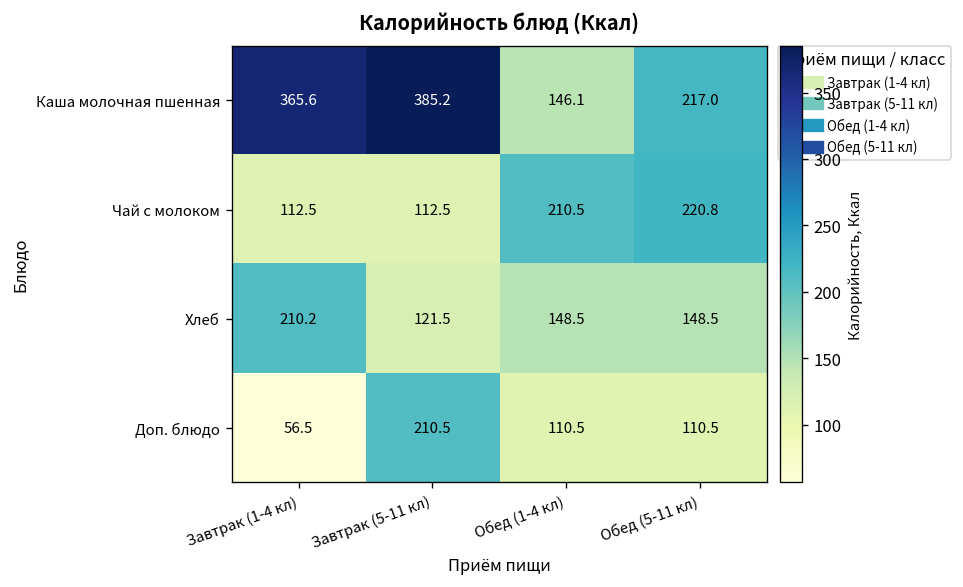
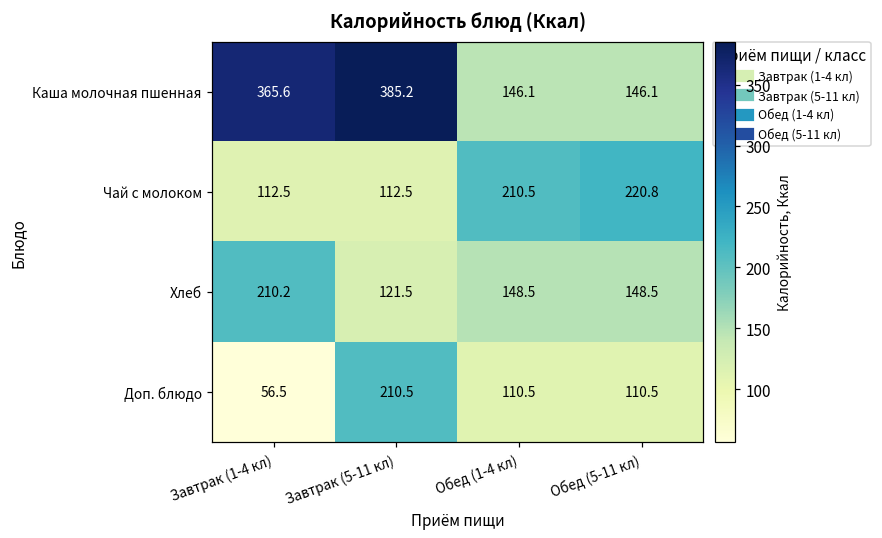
  {
    "Каша молочная пшенная": {
      "Завтрак (1-4 кл)": 365.6,
      "Завтрак (5-11 кл)": 385.2,
      "Обед (1-4 кл)": 146.1,
-     "Обед (5-11 кл)": 217.0
+     "Обед (5-11 кл)": 146.1
    },
    "Чай с молоком": {
      "Завтрак (1-4 кл)": 112.5,
      "Завтрак (5-11 кл)": 112.5,
      "Обед (1-4 кл)": 210.5,
      "Обед (5-11 кл)": 220.8
    },
    "Хлеб": {
      "Завтрак (1-4 кл)": 210.2,
      "Завтрак (5-11 кл)": 121.5,
      "Обед (1-4 кл)": 148.5,
      "Обед (5-11 кл)": 148.5
    },
    "Доп. блюдо": {
      "Завтрак (1-4 кл)": 56.5,
      "Завтрак (5-11 кл)": 210.5,
      "Обед (1-4 кл)": 110.5,
      "Обед (5-11 кл)": 110.5
    }
  }
